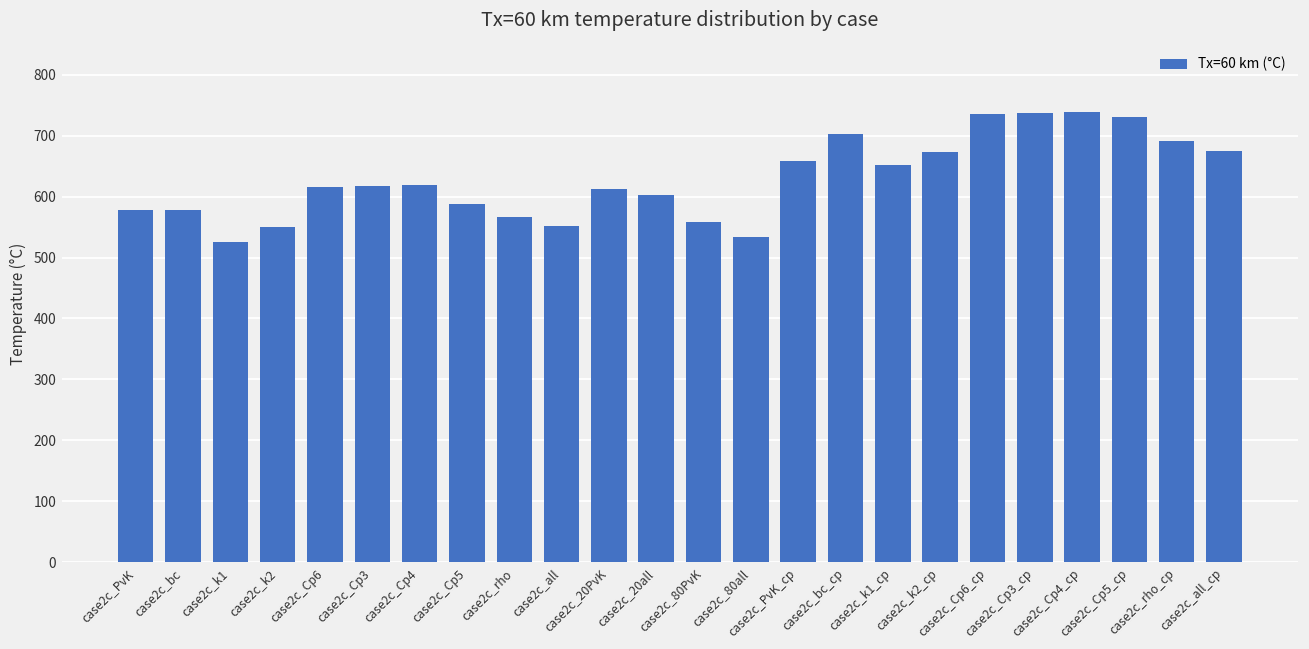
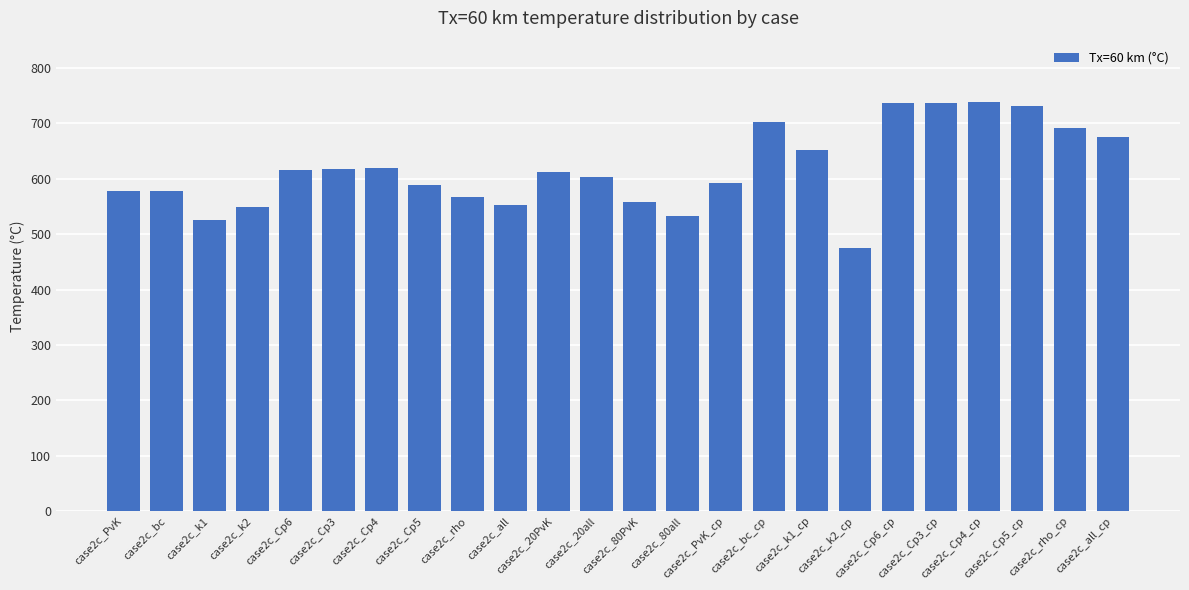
  {
    "case2c_PvK": 580,
    "case2c_bc": 580,
    "case2c_k1": 530,
    "case2c_k2": 550,
    "case2c_Cp6": 620,
    "case2c_Cp3": 620,
    "case2c_Cp4": 620,
    "case2c_Cp5": 590,
    "case2c_rho": 570,
    "case2c_all": 550,
    "case2c_20PvK": 610,
    "case2c_20all": 600,
    "case2c_80PvK": 560,
    "case2c_80all": 530,
-   "case2c_PvK_cp": 660,
+   "case2c_PvK_cp": 590,
    "case2c_bc_cp": 700,
    "case2c_k1_cp": 650,
-   "case2c_k2_cp": 670,
+   "case2c_k2_cp": 480,
    "case2c_Cp6_cp": 740,
    "case2c_Cp3_cp": 740,
    "case2c_Cp4_cp": 740,
    "case2c_Cp5_cp": 730,
    "case2c_rho_cp": 690,
    "case2c_all_cp": 680
  }
